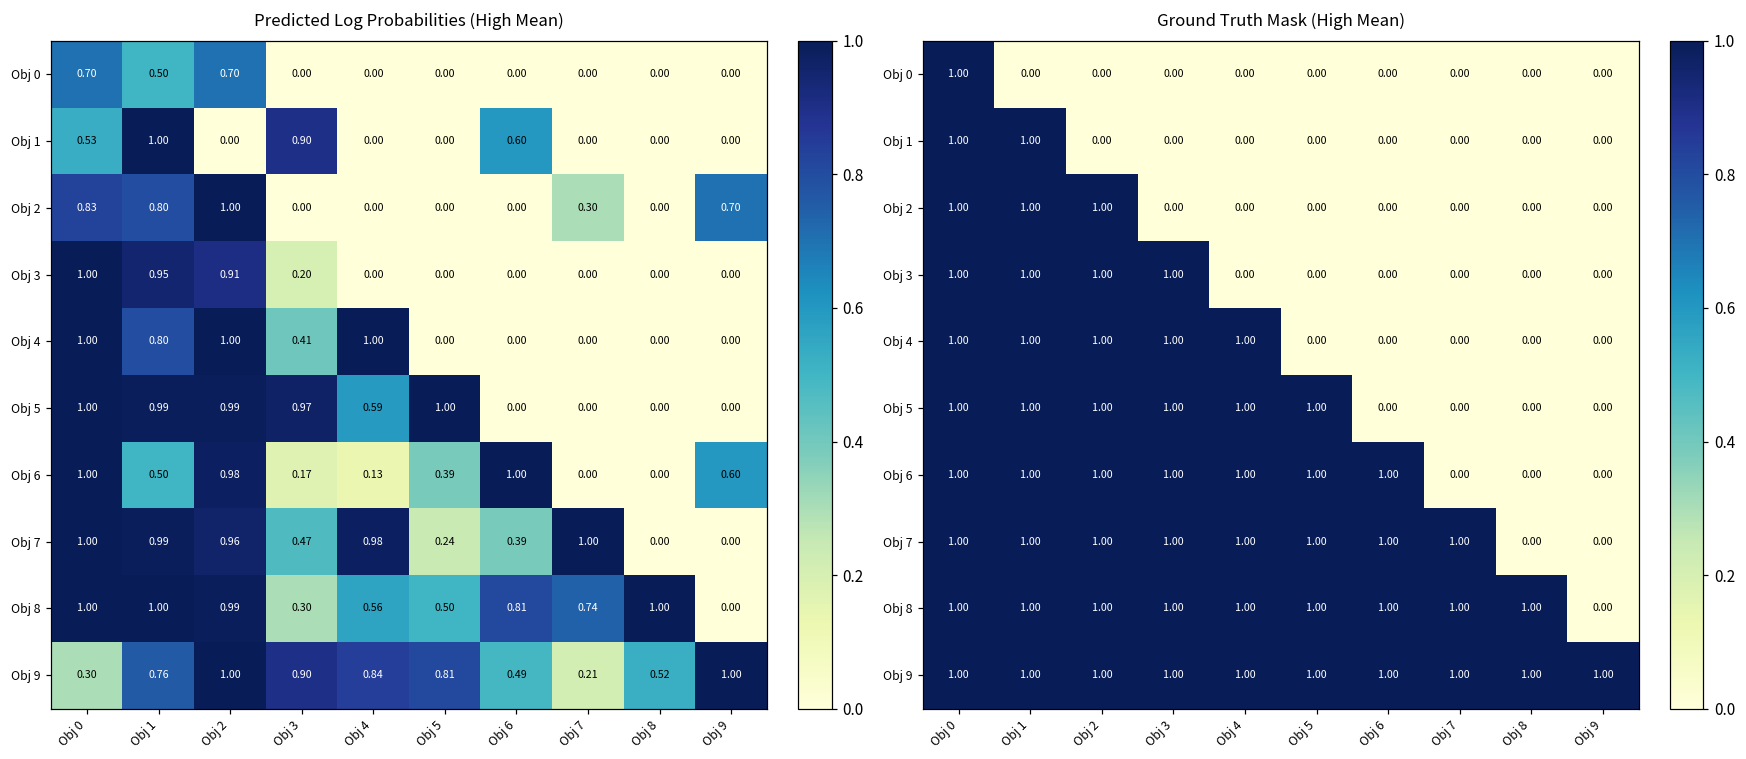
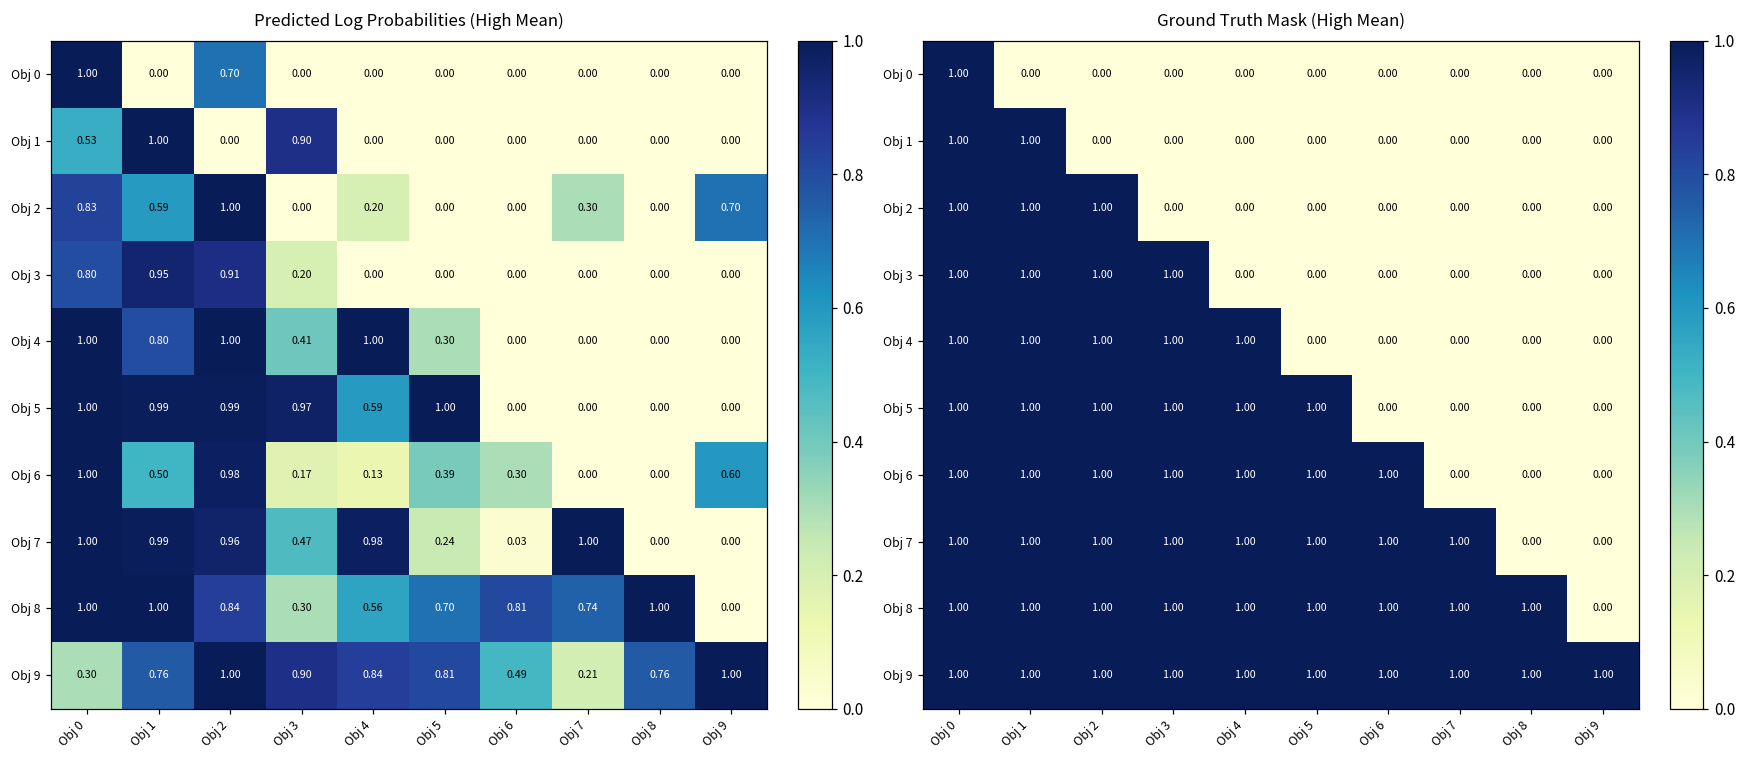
  {
    "Predicted Log Probabilities (High Mean)": {
      "Obj 0": {
-       "Obj 0": 0.70,
-       "Obj 1": 0.50,
+       "Obj 0": 1.00,
+       "Obj 1": 0.00,
        "Obj 2": 0.70,
        "Obj 3": 0.00,
        "Obj 4": 0.00,
        "Obj 5": 0.00,
        "Obj 6": 0.00,
        "Obj 7": 0.00,
        "Obj 8": 0.00,
        "Obj 9": 0.00
      },
      "Obj 1": {
        "Obj 0": 0.53,
        "Obj 1": 1.00,
        "Obj 2": 0.00,
        "Obj 3": 0.90,
        "Obj 4": 0.00,
        "Obj 5": 0.00,
-       "Obj 6": 0.60,
+       "Obj 6": 0.00,
        "Obj 7": 0.00,
        "Obj 8": 0.00,
        "Obj 9": 0.00
      },
      "Obj 2": {
        "Obj 0": 0.83,
-       "Obj 1": 0.80,
+       "Obj 1": 0.59,
        "Obj 2": 1.00,
        "Obj 3": 0.00,
-       "Obj 4": 0.00,
+       "Obj 4": 0.20,
        "Obj 5": 0.00,
        "Obj 6": 0.00,
        "Obj 7": 0.30,
        "Obj 8": 0.00,
        "Obj 9": 0.70
      },
      "Obj 3": {
-       "Obj 0": 1.00,
+       "Obj 0": 0.80,
        "Obj 1": 0.95,
        "Obj 2": 0.91,
        "Obj 3": 0.20,
        "Obj 4": 0.00,
        "Obj 5": 0.00,
        "Obj 6": 0.00,
        "Obj 7": 0.00,
        "Obj 8": 0.00,
        "Obj 9": 0.00
      },
      "Obj 4": {
        "Obj 0": 1.00,
        "Obj 1": 0.80,
        "Obj 2": 1.00,
        "Obj 3": 0.41,
        "Obj 4": 1.00,
-       "Obj 5": 0.00,
+       "Obj 5": 0.30,
        "Obj 6": 0.00,
        "Obj 7": 0.00,
        "Obj 8": 0.00,
        "Obj 9": 0.00
      },
      "Obj 5": {
        "Obj 0": 1.00,
        "Obj 1": 0.99,
        "Obj 2": 0.99,
        "Obj 3": 0.97,
        "Obj 4": 0.59,
        "Obj 5": 1.00,
        "Obj 6": 0.00,
        "Obj 7": 0.00,
        "Obj 8": 0.00,
        "Obj 9": 0.00
      },
      "Obj 6": {
        "Obj 0": 1.00,
        "Obj 1": 0.50,
        "Obj 2": 0.98,
        "Obj 3": 0.17,
        "Obj 4": 0.13,
        "Obj 5": 0.39,
-       "Obj 6": 1.00,
+       "Obj 6": 0.30,
        "Obj 7": 0.00,
        "Obj 8": 0.00,
        "Obj 9": 0.60
      },
      "Obj 7": {
        "Obj 0": 1.00,
        "Obj 1": 0.99,
        "Obj 2": 0.96,
        "Obj 3": 0.47,
        "Obj 4": 0.98,
        "Obj 5": 0.24,
-       "Obj 6": 0.39,
+       "Obj 6": 0.03,
        "Obj 7": 1.00,
        "Obj 8": 0.00,
        "Obj 9": 0.00
      },
      "Obj 8": {
        "Obj 0": 1.00,
        "Obj 1": 1.00,
-       "Obj 2": 0.99,
+       "Obj 2": 0.84,
        "Obj 3": 0.30,
        "Obj 4": 0.56,
-       "Obj 5": 0.50,
+       "Obj 5": 0.70,
        "Obj 6": 0.81,
        "Obj 7": 0.74,
        "Obj 8": 1.00,
        "Obj 9": 0.00
      },
      "Obj 9": {
        "Obj 0": 0.30,
        "Obj 1": 0.76,
        "Obj 2": 1.00,
        "Obj 3": 0.90,
        "Obj 4": 0.84,
        "Obj 5": 0.81,
        "Obj 6": 0.49,
        "Obj 7": 0.21,
-       "Obj 8": 0.52,
+       "Obj 8": 0.76,
        "Obj 9": 1.00
      }
    },
    "Ground Truth Mask (High Mean)": {
      "Obj 0": {
        "Obj 0": 1.00,
        "Obj 1": 0.00,
        "Obj 2": 0.00,
        "Obj 3": 0.00,
        "Obj 4": 0.00,
        "Obj 5": 0.00,
        "Obj 6": 0.00,
        "Obj 7": 0.00,
        "Obj 8": 0.00,
        "Obj 9": 0.00
      },
      "Obj 1": {
        "Obj 0": 1.00,
        "Obj 1": 1.00,
        "Obj 2": 0.00,
        "Obj 3": 0.00,
        "Obj 4": 0.00,
        "Obj 5": 0.00,
        "Obj 6": 0.00,
        "Obj 7": 0.00,
        "Obj 8": 0.00,
        "Obj 9": 0.00
      },
      "Obj 2": {
        "Obj 0": 1.00,
        "Obj 1": 1.00,
        "Obj 2": 1.00,
        "Obj 3": 0.00,
        "Obj 4": 0.00,
        "Obj 5": 0.00,
        "Obj 6": 0.00,
        "Obj 7": 0.00,
        "Obj 8": 0.00,
        "Obj 9": 0.00
      },
      "Obj 3": {
        "Obj 0": 1.00,
        "Obj 1": 1.00,
        "Obj 2": 1.00,
        "Obj 3": 1.00,
        "Obj 4": 0.00,
        "Obj 5": 0.00,
        "Obj 6": 0.00,
        "Obj 7": 0.00,
        "Obj 8": 0.00,
        "Obj 9": 0.00
      },
      "Obj 4": {
        "Obj 0": 1.00,
        "Obj 1": 1.00,
        "Obj 2": 1.00,
        "Obj 3": 1.00,
        "Obj 4": 1.00,
        "Obj 5": 0.00,
        "Obj 6": 0.00,
        "Obj 7": 0.00,
        "Obj 8": 0.00,
        "Obj 9": 0.00
      },
      "Obj 5": {
        "Obj 0": 1.00,
        "Obj 1": 1.00,
        "Obj 2": 1.00,
        "Obj 3": 1.00,
        "Obj 4": 1.00,
        "Obj 5": 1.00,
        "Obj 6": 0.00,
        "Obj 7": 0.00,
        "Obj 8": 0.00,
        "Obj 9": 0.00
      },
      "Obj 6": {
        "Obj 0": 1.00,
        "Obj 1": 1.00,
        "Obj 2": 1.00,
        "Obj 3": 1.00,
        "Obj 4": 1.00,
        "Obj 5": 1.00,
        "Obj 6": 1.00,
        "Obj 7": 0.00,
        "Obj 8": 0.00,
        "Obj 9": 0.00
      },
      "Obj 7": {
        "Obj 0": 1.00,
        "Obj 1": 1.00,
        "Obj 2": 1.00,
        "Obj 3": 1.00,
        "Obj 4": 1.00,
        "Obj 5": 1.00,
        "Obj 6": 1.00,
        "Obj 7": 1.00,
        "Obj 8": 0.00,
        "Obj 9": 0.00
      },
      "Obj 8": {
        "Obj 0": 1.00,
        "Obj 1": 1.00,
        "Obj 2": 1.00,
        "Obj 3": 1.00,
        "Obj 4": 1.00,
        "Obj 5": 1.00,
        "Obj 6": 1.00,
        "Obj 7": 1.00,
        "Obj 8": 1.00,
        "Obj 9": 0.00
      },
      "Obj 9": {
        "Obj 0": 1.00,
        "Obj 1": 1.00,
        "Obj 2": 1.00,
        "Obj 3": 1.00,
        "Obj 4": 1.00,
        "Obj 5": 1.00,
        "Obj 6": 1.00,
        "Obj 7": 1.00,
        "Obj 8": 1.00,
        "Obj 9": 1.00
      }
    }
  }
